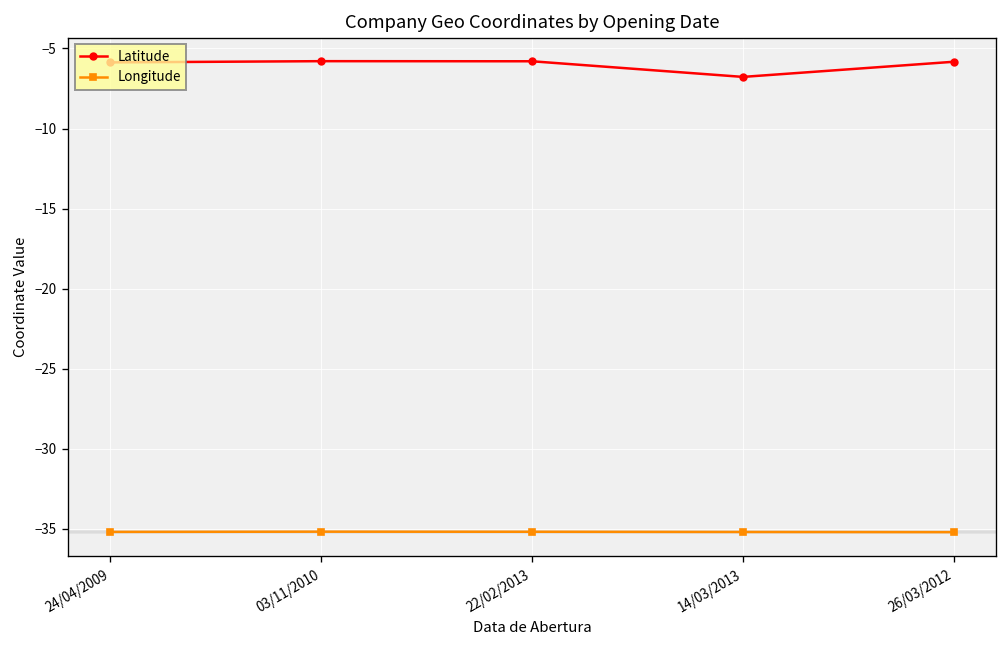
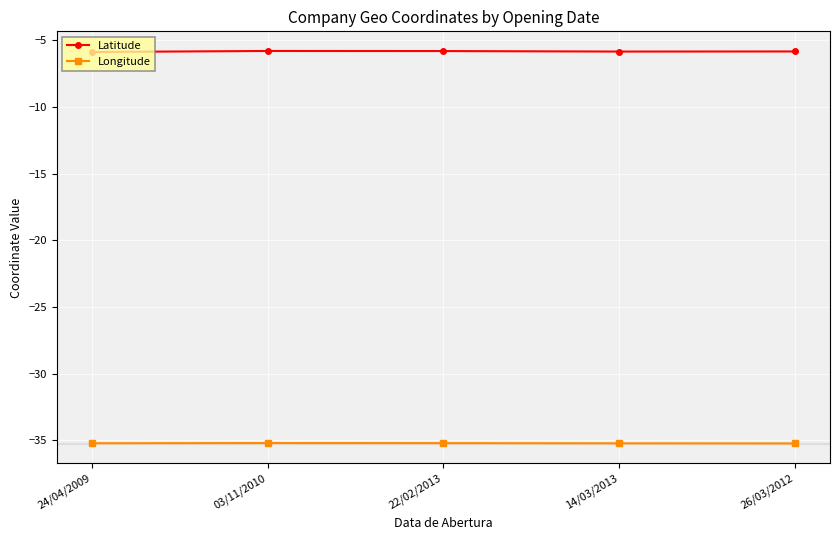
  {
    "Latitude": {
      "03/11/2010": -5.8,
      "22/02/2013": -5.8,
-     "14/03/2013": -6.8,
+     "14/03/2013": -5.8,
      "26/03/2012": -5.8
    },
    "Longitude": {
      "24/04/2009": -35.2,
      "03/11/2010": -35.2,
      "22/02/2013": -35.2,
      "14/03/2013": -35.2,
      "26/03/2012": -35.2
    }
  }
